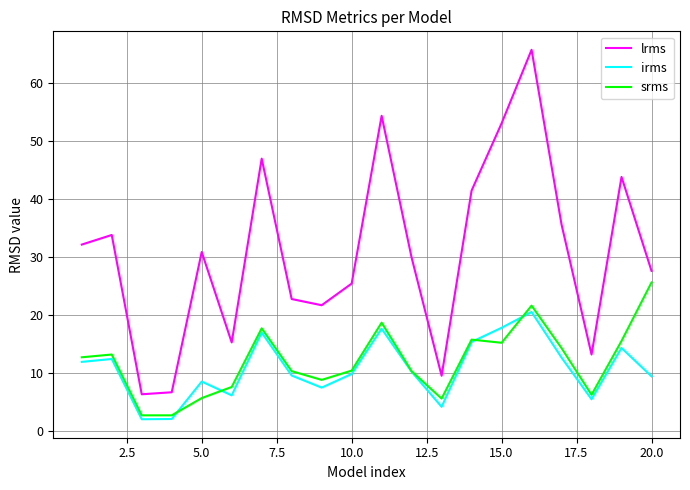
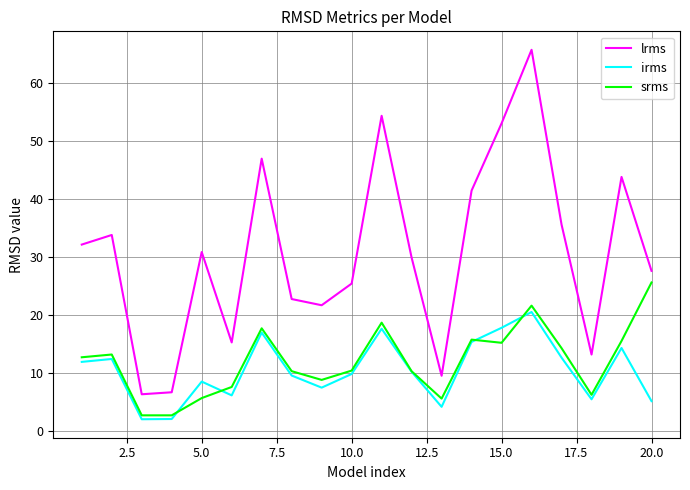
  {
    "lrms": {
      "5.0": 31,
      "10.0": 25,
      "15.0": 53,
      "20.0": 28
    },
    "irms": {
      "5.0": 8,
      "10.0": 10,
      "15.0": 18,
-     "20.0": 9
+     "20.0": 5
    },
    "srms": {
      "5.0": 6,
      "10.0": 10,
      "15.0": 15,
      "20.0": 26
    }
  }
